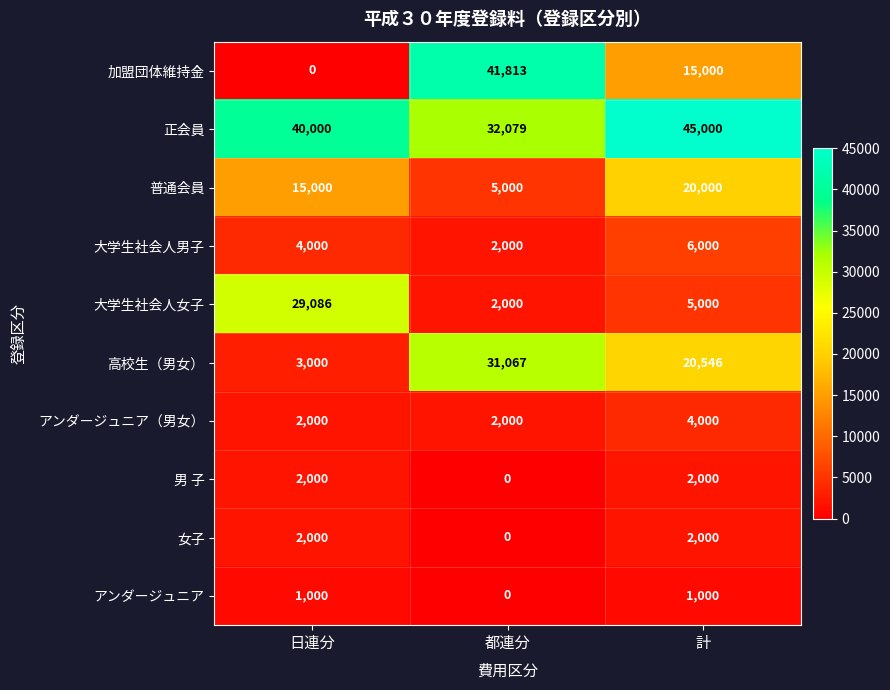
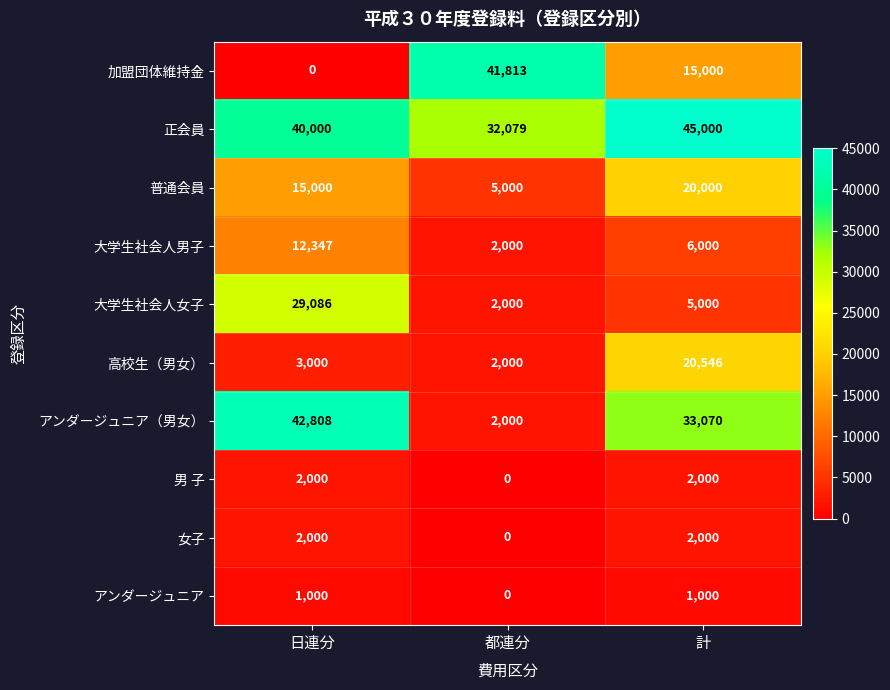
  {
    "加盟団体維持金": {
      "日連分": "0",
      "都連分": "41,813",
      "計": "15,000"
    },
    "正会員": {
      "日連分": "40,000",
      "都連分": "32,079",
      "計": "45,000"
    },
    "普通会員": {
      "日連分": "15,000",
      "都連分": "5,000",
      "計": "20,000"
    },
    "大学生社会人男子": {
-     "日連分": "4,000",
+     "日連分": "12,347",
      "都連分": "2,000",
      "計": "6,000"
    },
    "大学生社会人女子": {
      "日連分": "29,086",
      "都連分": "2,000",
      "計": "5,000"
    },
    "高校生（男女）": {
      "日連分": "3,000",
-     "都連分": "31,067",
+     "都連分": "2,000",
      "計": "20,546"
    },
    "アンダージュニア（男女）": {
-     "日連分": "2,000",
+     "日連分": "42,808",
      "都連分": "2,000",
-     "計": "4,000"
+     "計": "33,070"
    },
    "男 子": {
      "日連分": "2,000",
      "都連分": "0",
      "計": "2,000"
    },
    "女子": {
      "日連分": "2,000",
      "都連分": "0",
      "計": "2,000"
    },
    "アンダージュニア": {
      "日連分": "1,000",
      "都連分": "0",
      "計": "1,000"
    }
  }
